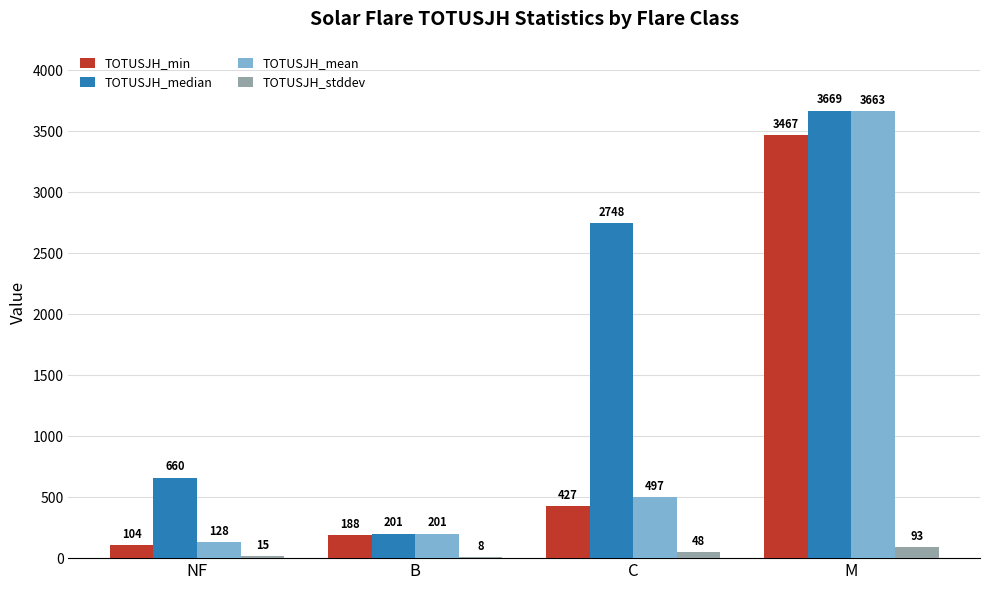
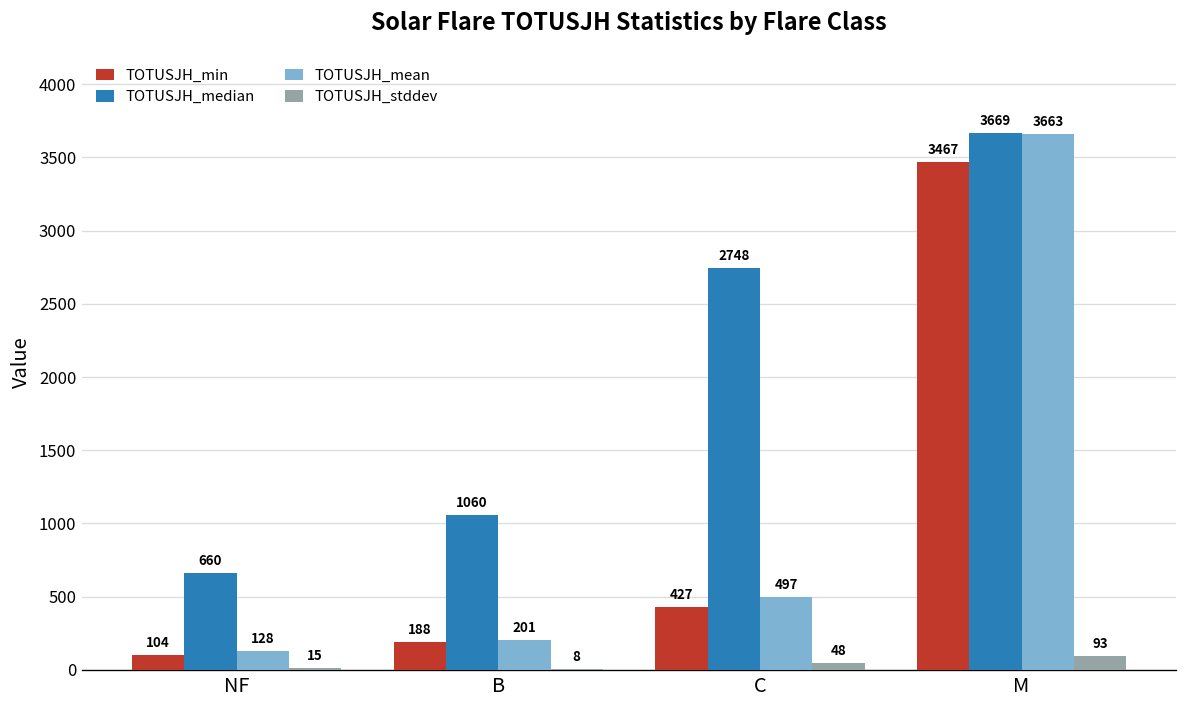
  {
    "TOTUSJH_min": {
      "NF": 104,
      "B": 188,
      "C": 427,
      "M": 3467
    },
    "TOTUSJH_median": {
      "NF": 660,
-     "B": 201,
+     "B": 1060,
      "C": 2748,
      "M": 3669
    }
  }
